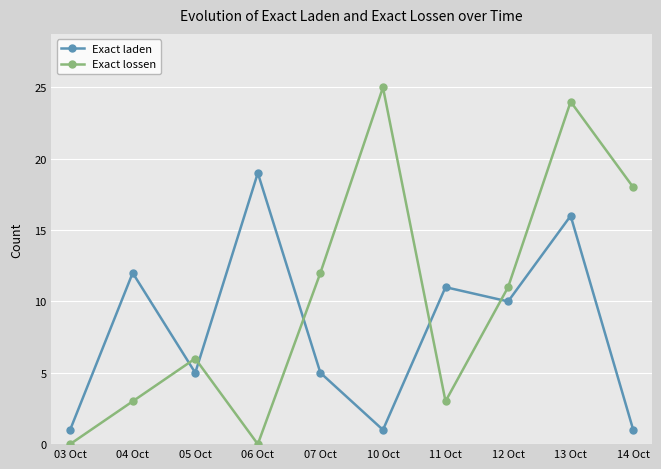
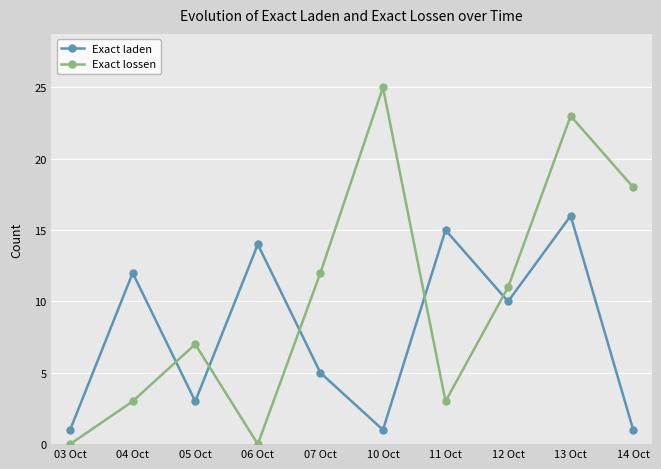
  {
    "Exact laden": {
      "03 Oct": 1,
      "04 Oct": 12,
-     "05 Oct": 5,
-     "06 Oct": 19,
+     "05 Oct": 3,
+     "06 Oct": 14,
      "07 Oct": 5,
      "10 Oct": 1,
-     "11 Oct": 11,
+     "11 Oct": 15,
      "12 Oct": 10,
      "13 Oct": 16,
      "14 Oct": 1
    },
    "Exact lossen": {
      "03 Oct": 0,
      "04 Oct": 3,
-     "05 Oct": 6,
+     "05 Oct": 7,
      "06 Oct": 0,
      "07 Oct": 12,
      "10 Oct": 25,
      "11 Oct": 3,
      "12 Oct": 11,
-     "13 Oct": 24,
+     "13 Oct": 23,
      "14 Oct": 18
    }
  }
